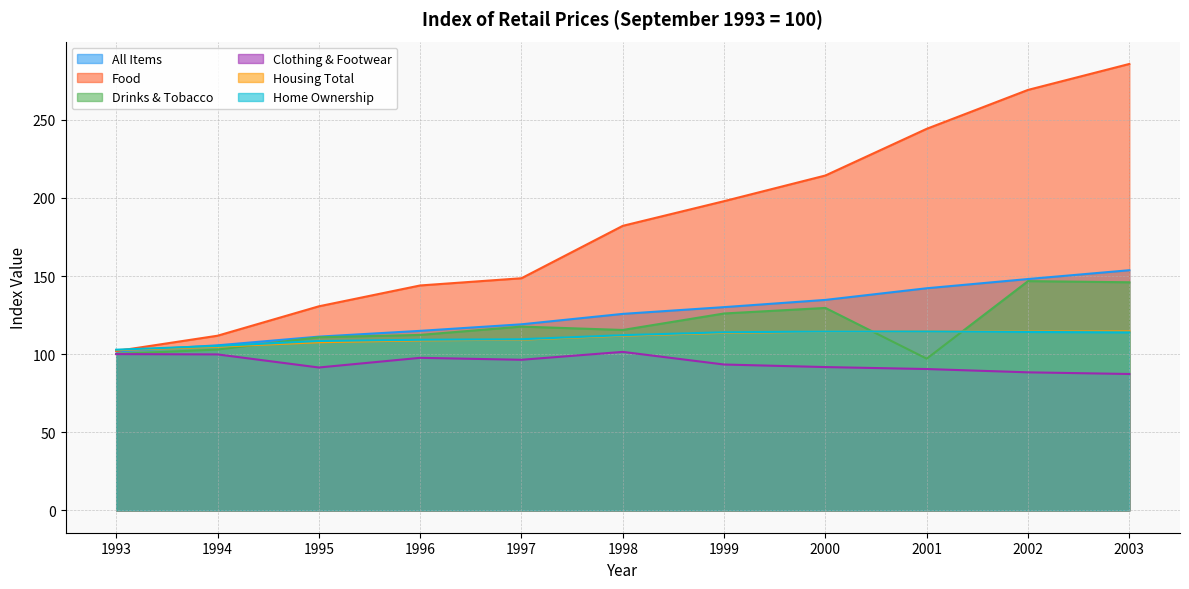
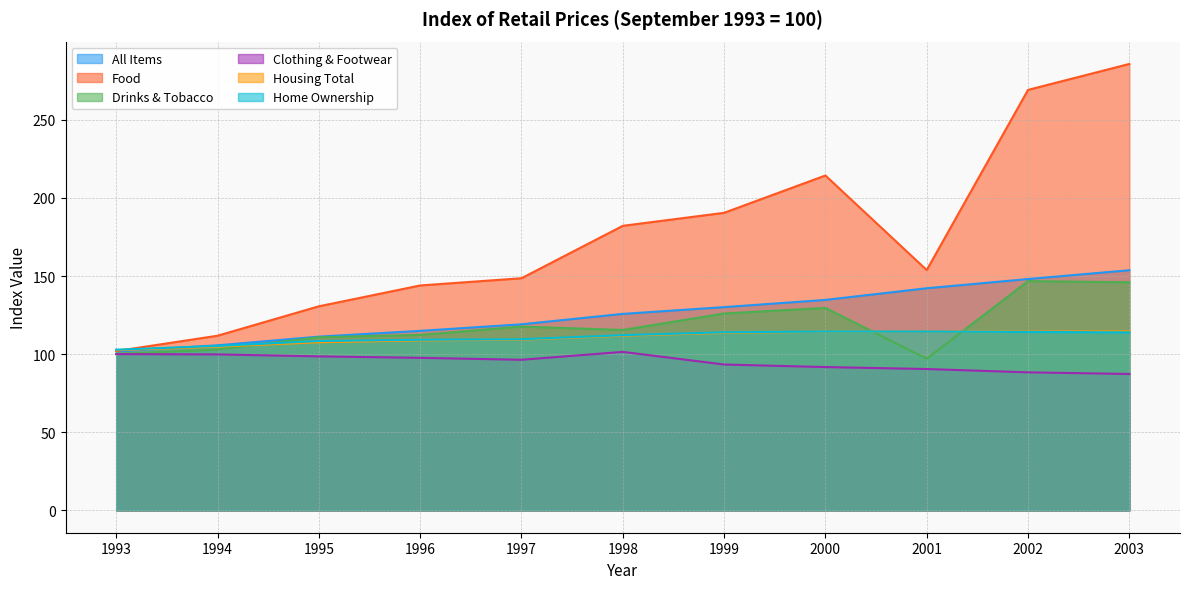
  {
    "Food": {
      "1994": 112,
      "1995": 131,
      "1996": 144,
      "1997": 149,
      "1998": 182,
-     "1999": 198,
+     "1999": 190,
      "2000": 214,
-     "2001": 244,
+     "2001": 154,
      "2002": 269,
      "2003": 286
    },
    "Drinks & Tobacco": {
      "1994": 103,
      "1996": 112,
      "1998": 115,
      "1999": 126,
      "2000": 130,
      "2001": 97,
      "2003": 146
    },
    "Clothing & Footwear": {
      "1994": 100,
-     "1995": 91,
+     "1995": 99,
      "1996": 98,
      "1997": 96,
      "1998": 101,
      "1999": 93,
      "2000": 92,
      "2001": 90,
      "2002": 88,
      "2003": 87
    }
  }
